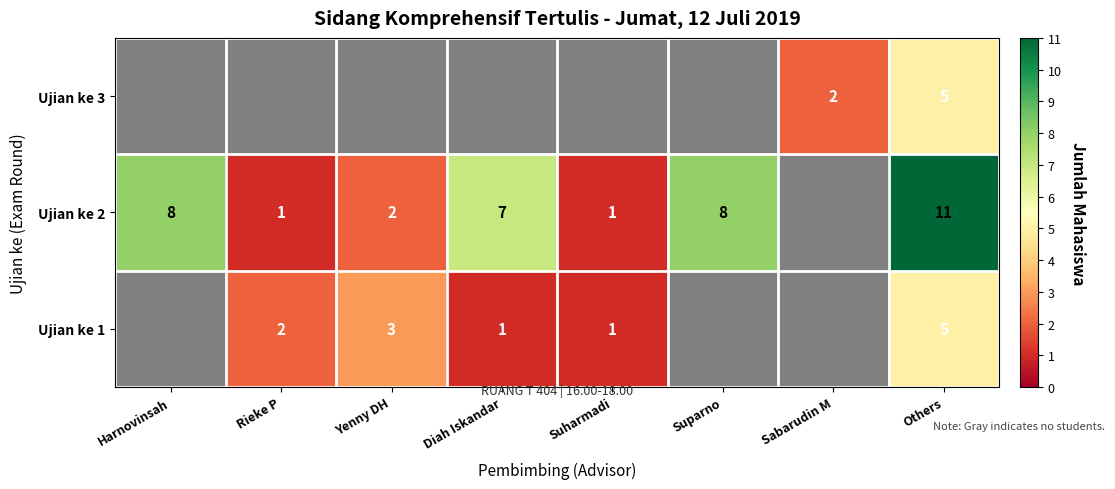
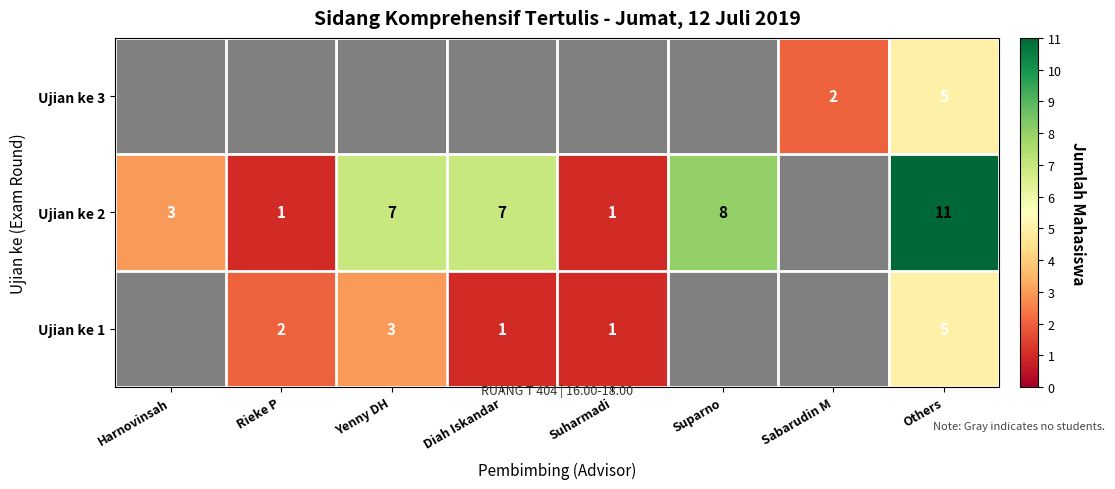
  {
    "Ujian ke 3": {
      "Sabarudin M": 2,
      "Others": 5
    },
    "Ujian ke 2": {
-     "Harnovinsah": 8,
+     "Harnovinsah": 3,
      "Rieke P": 1,
-     "Yenny DH": 2,
+     "Yenny DH": 7,
      "Diah Iskandar": 7,
      "Suharmadi": 1,
      "Suparno": 8,
      "Others": 11
    },
    "Ujian ke 1": {
      "Rieke P": 2,
      "Yenny DH": 3,
      "Diah Iskandar": 1,
      "Suharmadi": 1,
      "Others": 5
    }
  }
